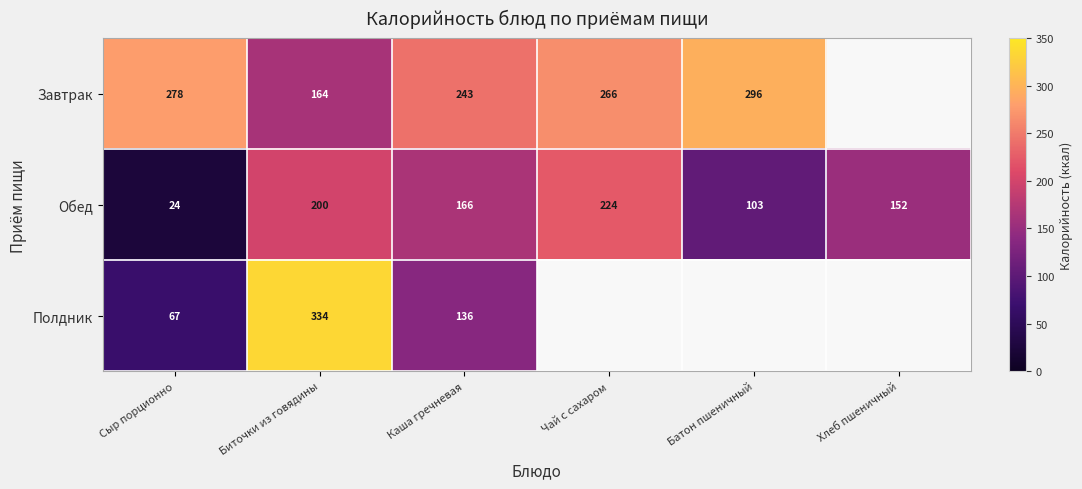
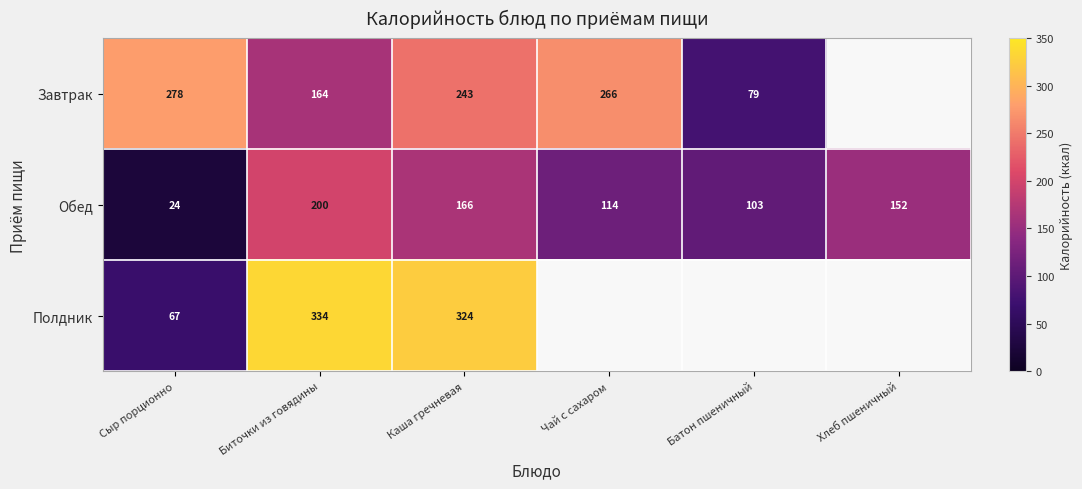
  {
    "Завтрак": {
      "Сыр порционно": 278,
      "Биточки из говядины": 164,
      "Каша гречневая": 243,
      "Чай с сахаром": 266,
-     "Батон пшеничный": 296
+     "Батон пшеничный": 79
    },
    "Обед": {
      "Сыр порционно": 24,
      "Биточки из говядины": 200,
      "Каша гречневая": 166,
-     "Чай с сахаром": 224,
+     "Чай с сахаром": 114,
      "Батон пшеничный": 103,
      "Хлеб пшеничный": 152
    },
    "Полдник": {
      "Сыр порционно": 67,
      "Биточки из говядины": 334,
-     "Каша гречневая": 136
+     "Каша гречневая": 324
    }
  }
